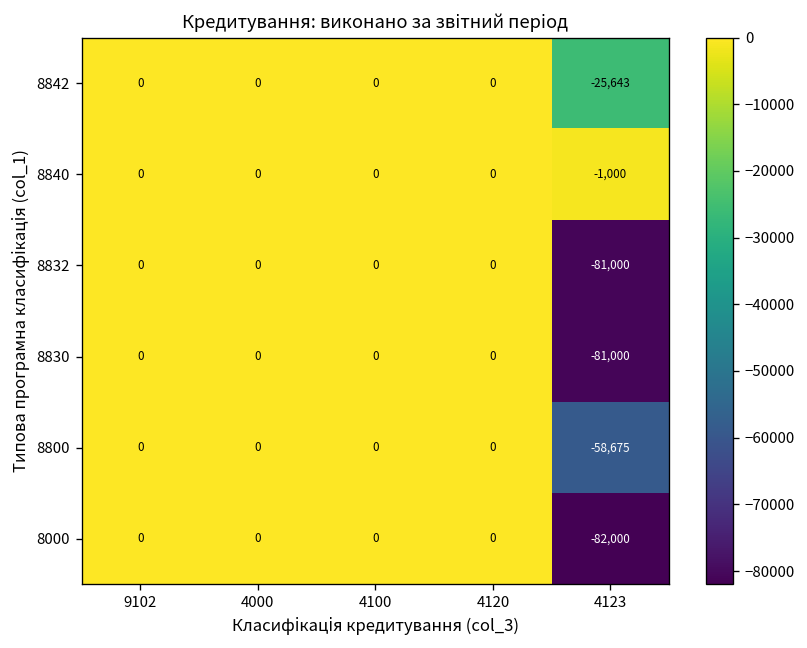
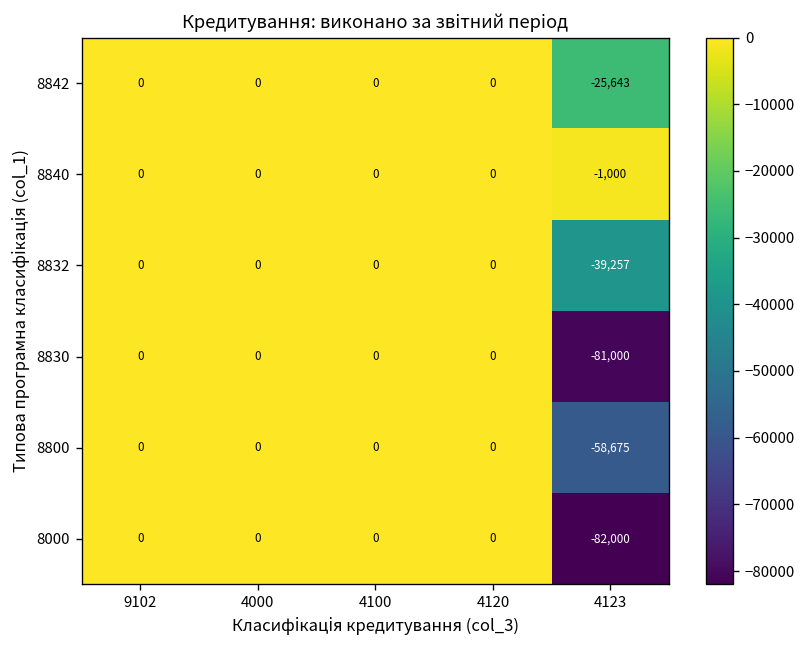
  {
    "8842": {
      "9102": "0",
      "4000": "0",
      "4100": "0",
      "4120": "0",
      "4123": "-25,643"
    },
    "8840": {
      "9102": "0",
      "4000": "0",
      "4100": "0",
      "4120": "0",
      "4123": "-1,000"
    },
    "8832": {
      "9102": "0",
      "4000": "0",
      "4100": "0",
      "4120": "0",
-     "4123": "-81,000"
+     "4123": "-39,257"
    },
    "8830": {
      "9102": "0",
      "4000": "0",
      "4100": "0",
      "4120": "0",
      "4123": "-81,000"
    },
    "8800": {
      "9102": "0",
      "4000": "0",
      "4100": "0",
      "4120": "0",
      "4123": "-58,675"
    },
    "8000": {
      "9102": "0",
      "4000": "0",
      "4100": "0",
      "4120": "0",
      "4123": "-82,000"
    }
  }
